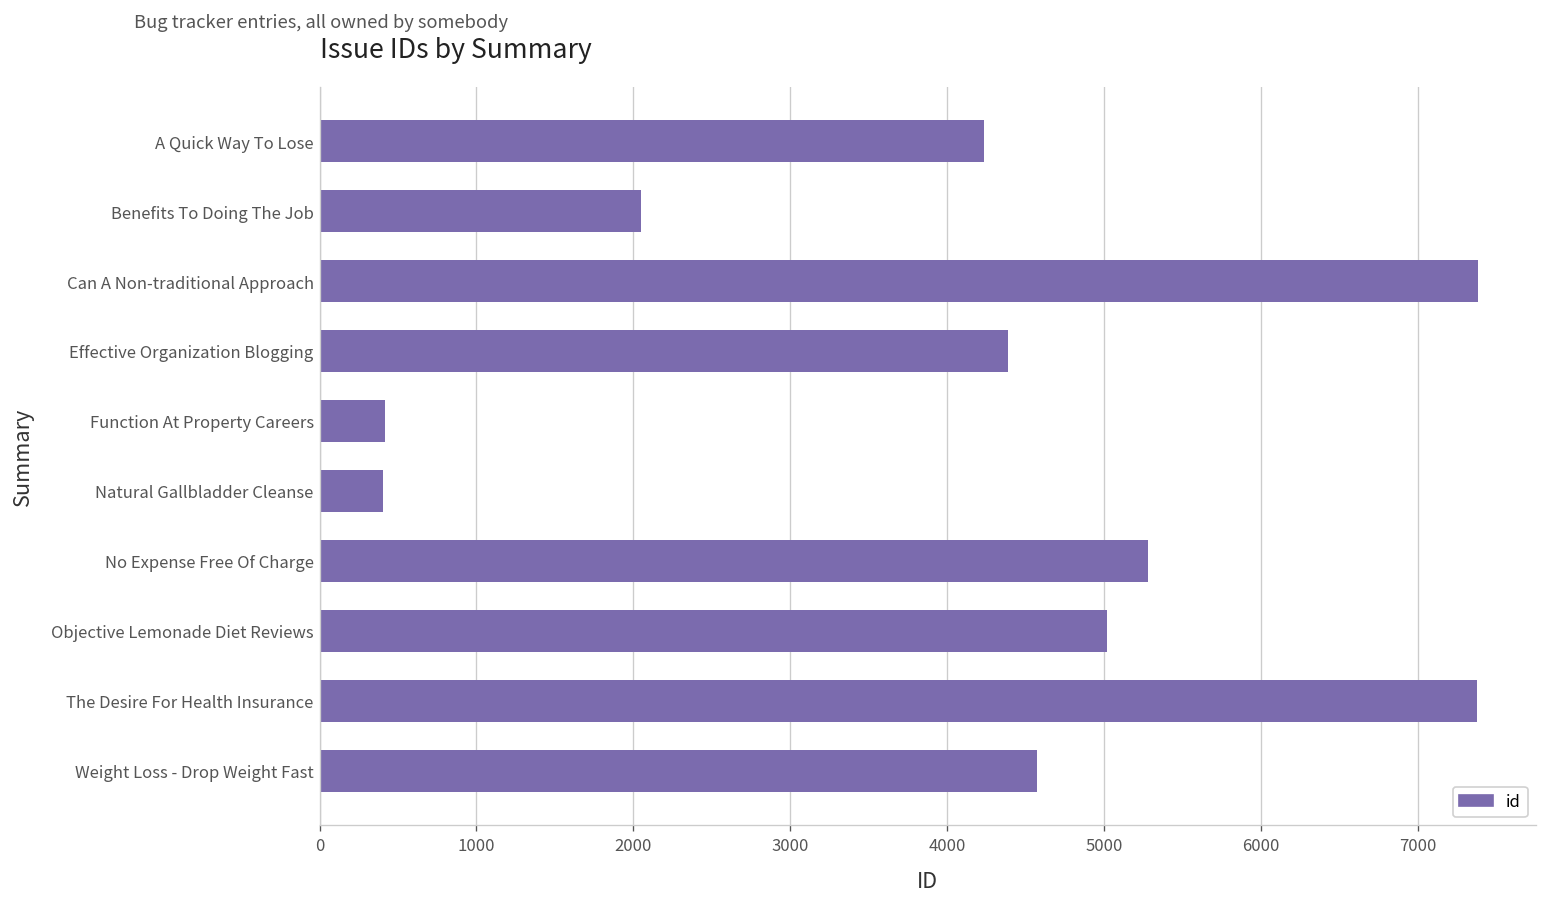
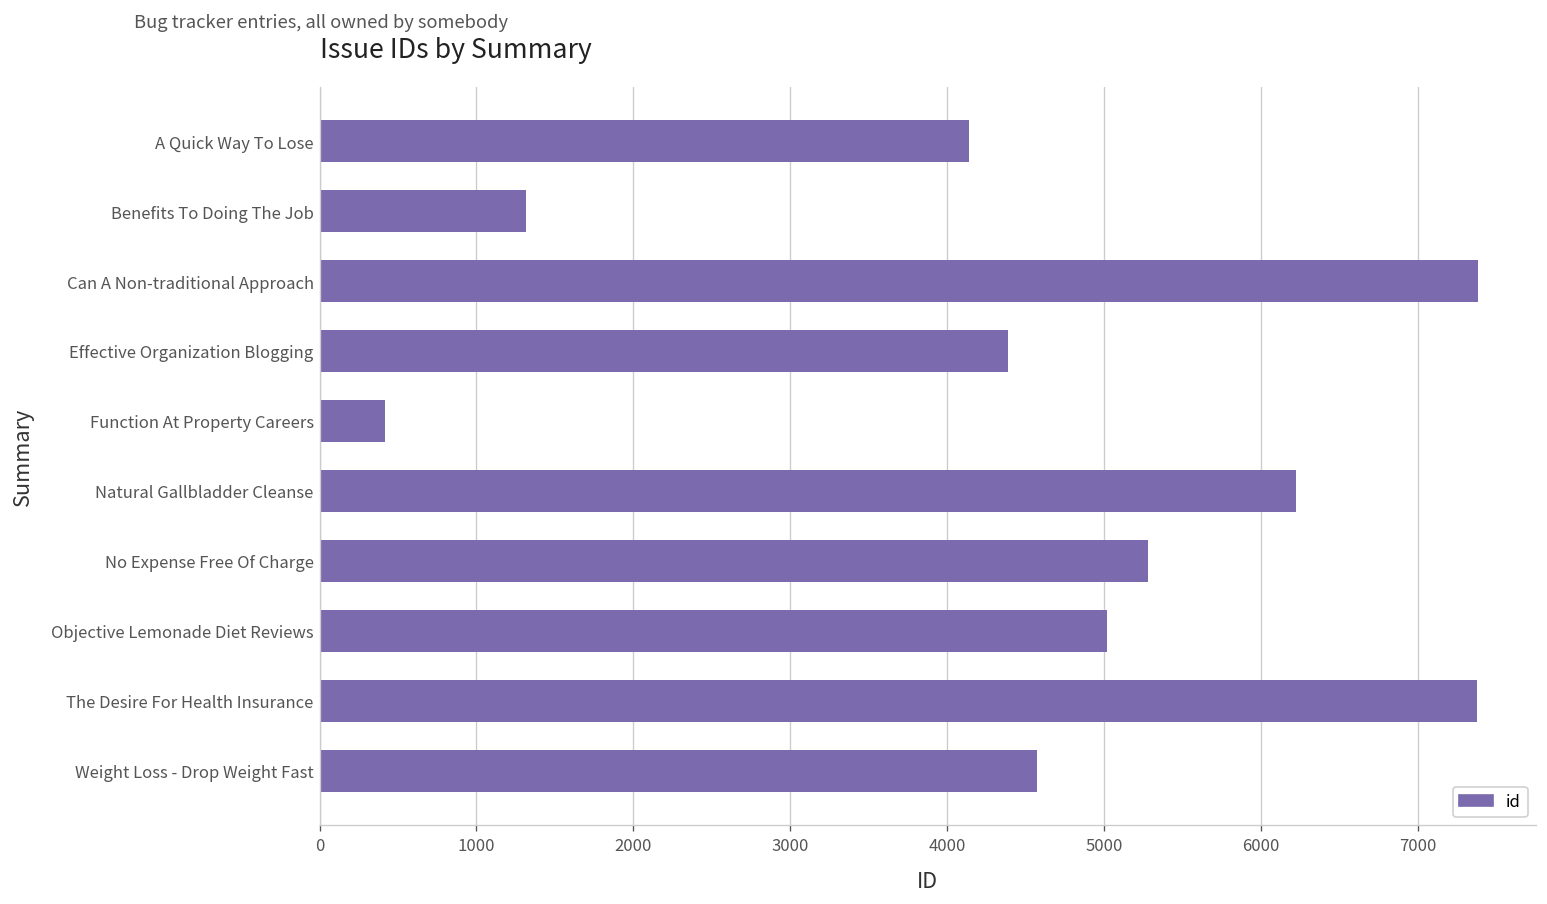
  {
-   "A Quick Way To Lose": 4240,
-   "Benefits To Doing The Job": 2050,
+   "A Quick Way To Lose": 4140,
+   "Benefits To Doing The Job": 1320,
    "Can A Non-traditional Approach": 7380,
    "Effective Organization Blogging": 4390,
    "Function At Property Careers": 420,
-   "Natural Gallbladder Cleanse": 400,
+   "Natural Gallbladder Cleanse": 6220,
    "No Expense Free Of Charge": 5280,
    "Objective Lemonade Diet Reviews": 5020,
    "The Desire For Health Insurance": 7380,
    "Weight Loss - Drop Weight Fast": 4570
  }
